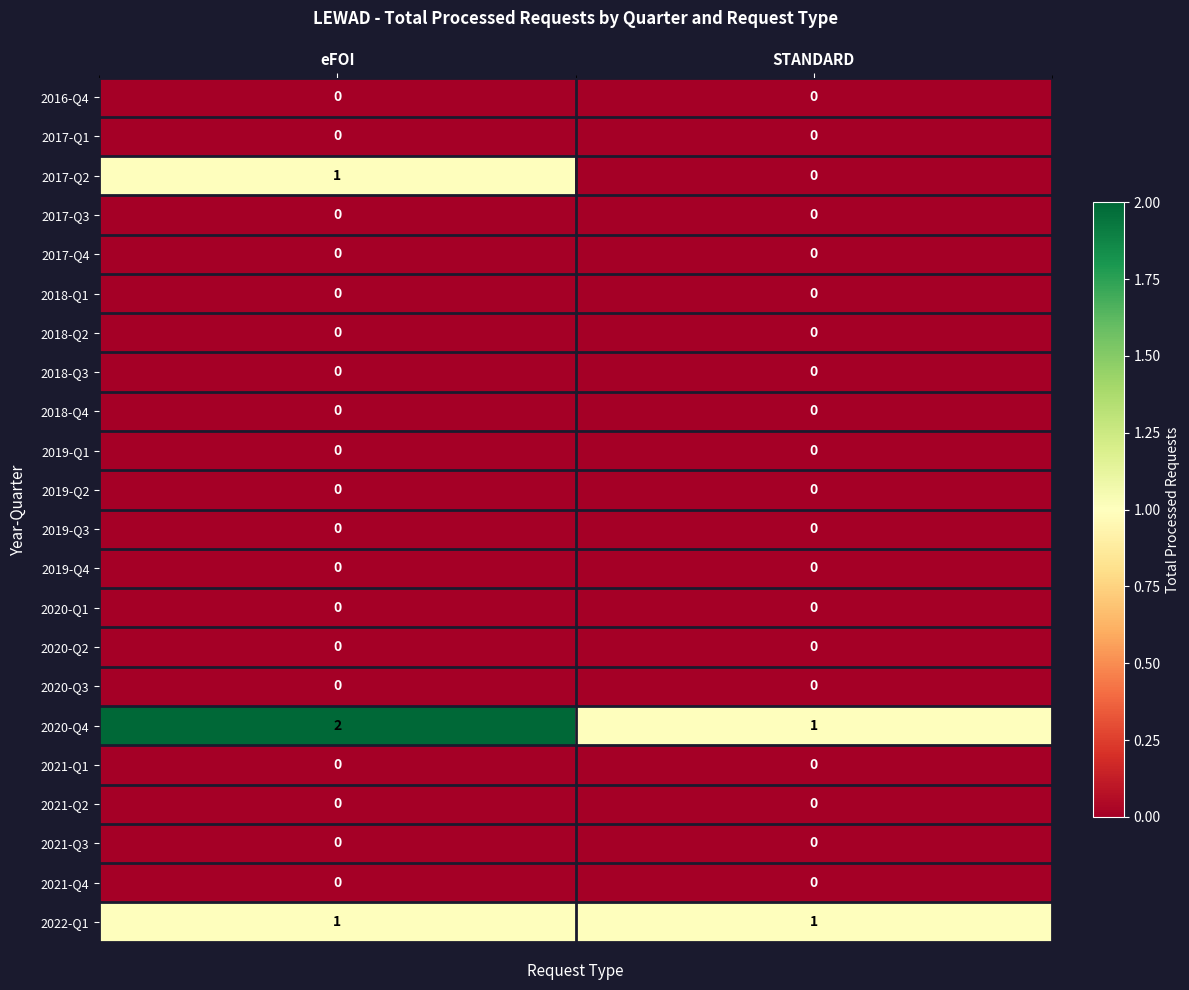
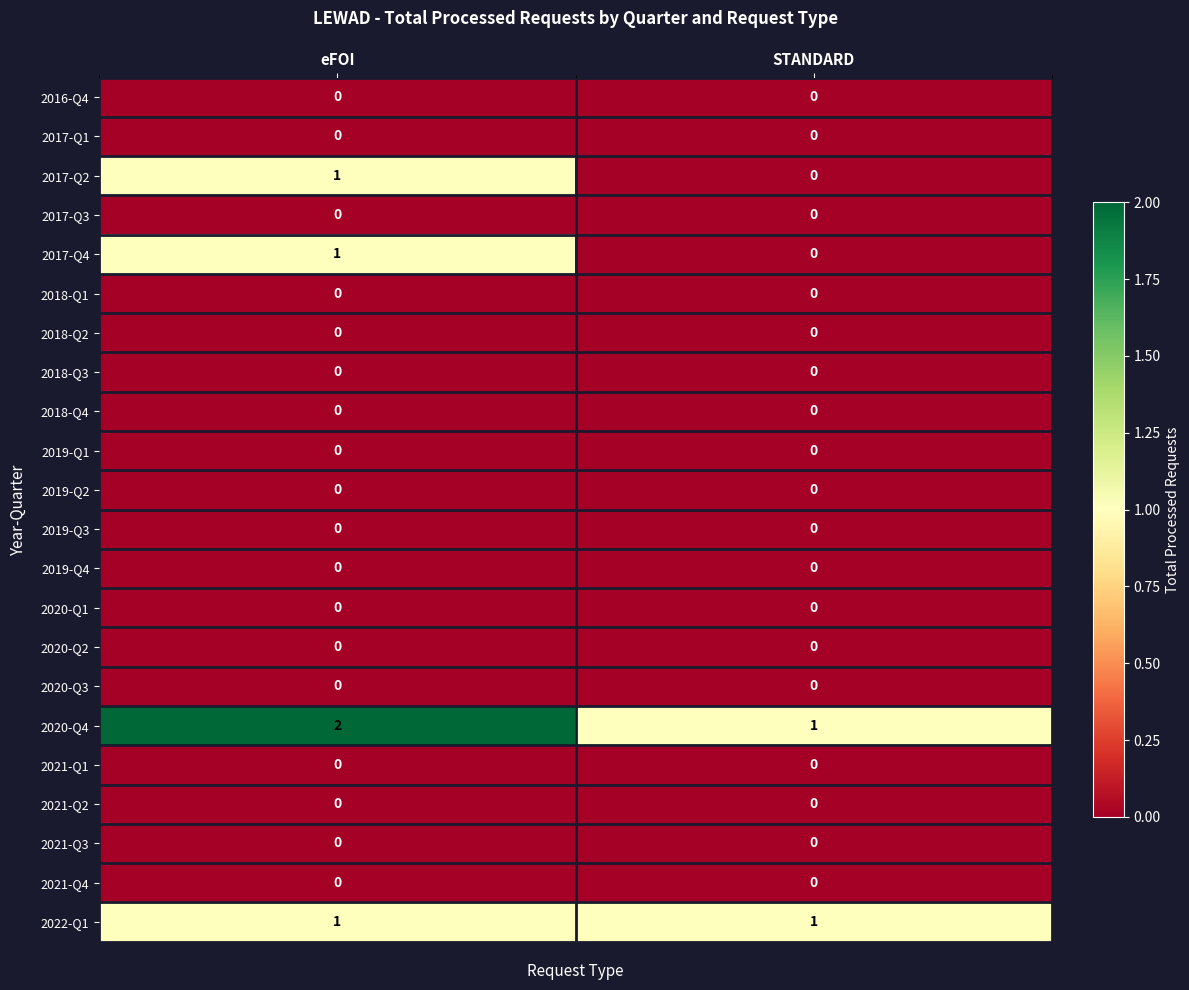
  {
    "2016-Q4": {
      "eFOI": 0,
      "STANDARD": 0
    },
    "2017-Q1": {
      "eFOI": 0,
      "STANDARD": 0
    },
    "2017-Q2": {
      "eFOI": 1,
      "STANDARD": 0
    },
    "2017-Q3": {
      "eFOI": 0,
      "STANDARD": 0
    },
    "2017-Q4": {
-     "eFOI": 0,
+     "eFOI": 1,
      "STANDARD": 0
    },
    "2018-Q1": {
      "eFOI": 0,
      "STANDARD": 0
    },
    "2018-Q2": {
      "eFOI": 0,
      "STANDARD": 0
    },
    "2018-Q3": {
      "eFOI": 0,
      "STANDARD": 0
    },
    "2018-Q4": {
      "eFOI": 0,
      "STANDARD": 0
    },
    "2019-Q1": {
      "eFOI": 0,
      "STANDARD": 0
    },
    "2019-Q2": {
      "eFOI": 0,
      "STANDARD": 0
    },
    "2019-Q3": {
      "eFOI": 0,
      "STANDARD": 0
    },
    "2019-Q4": {
      "eFOI": 0,
      "STANDARD": 0
    },
    "2020-Q1": {
      "eFOI": 0,
      "STANDARD": 0
    },
    "2020-Q2": {
      "eFOI": 0,
      "STANDARD": 0
    },
    "2020-Q3": {
      "eFOI": 0,
      "STANDARD": 0
    },
    "2020-Q4": {
      "eFOI": 2,
      "STANDARD": 1
    },
    "2021-Q1": {
      "eFOI": 0,
      "STANDARD": 0
    },
    "2021-Q2": {
      "eFOI": 0,
      "STANDARD": 0
    },
    "2021-Q3": {
      "eFOI": 0,
      "STANDARD": 0
    },
    "2021-Q4": {
      "eFOI": 0,
      "STANDARD": 0
    },
    "2022-Q1": {
      "eFOI": 1,
      "STANDARD": 1
    }
  }
